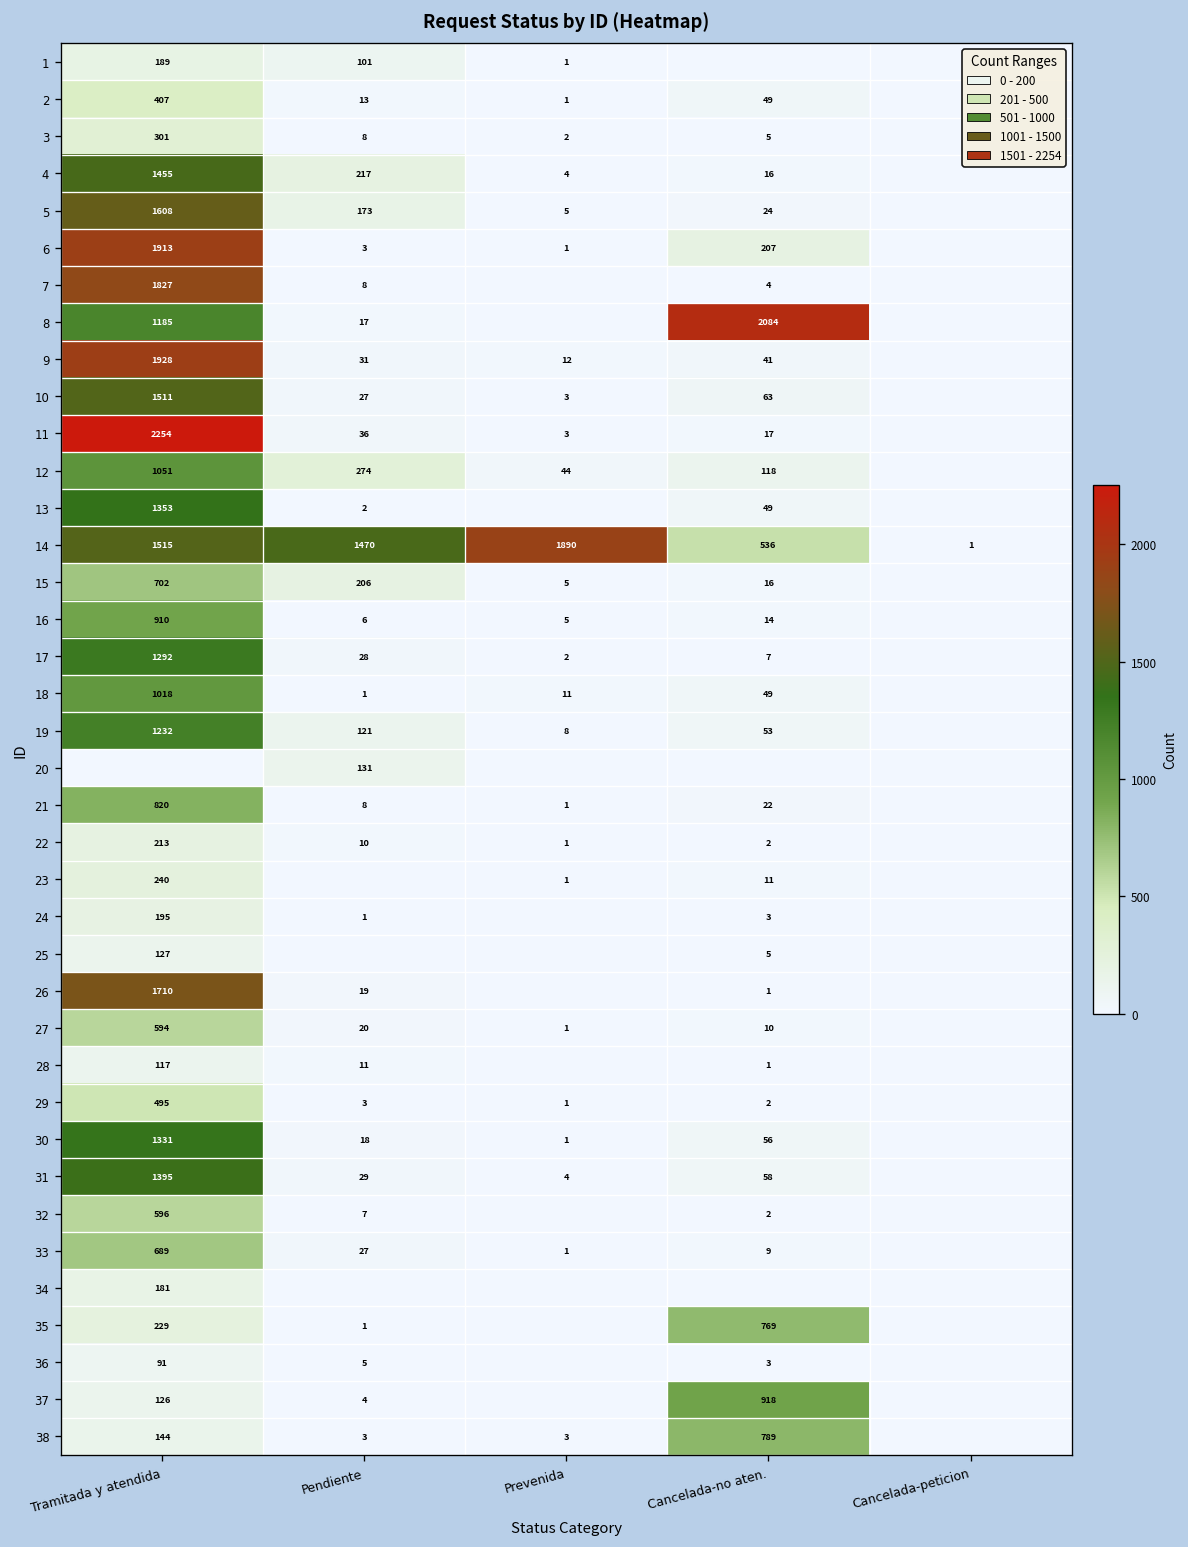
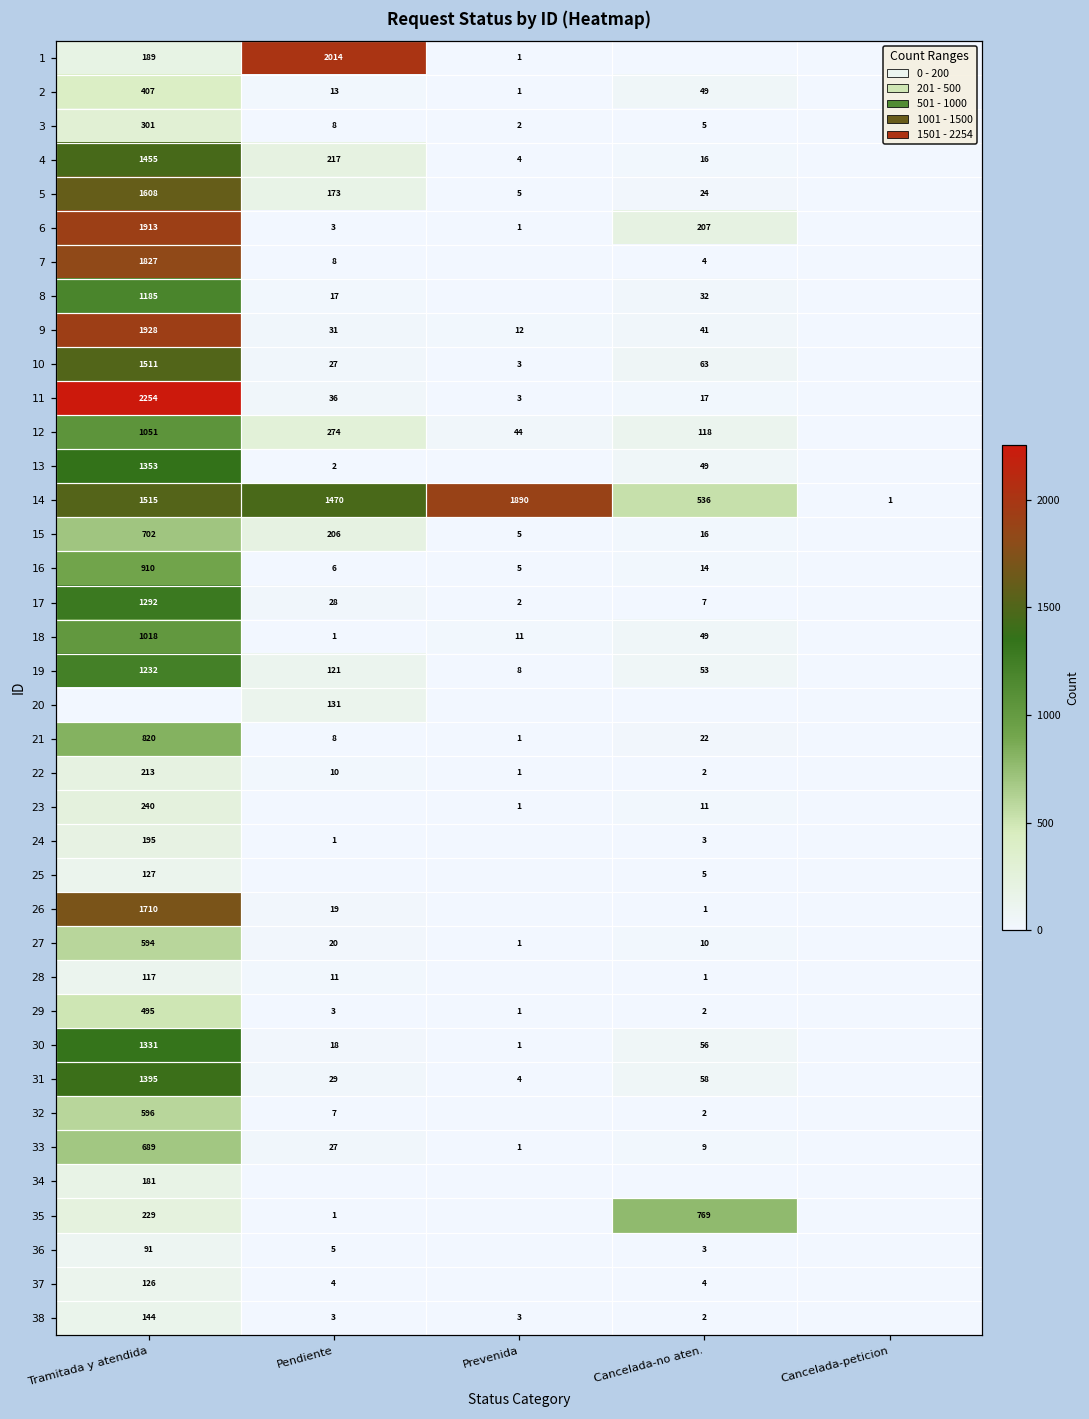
  {
    "1": {
      "Tramitada y atendida": 189,
-     "Pendiente": 101,
+     "Pendiente": 2014,
      "Prevenida": 1
    },
    "2": {
      "Tramitada y atendida": 407,
      "Pendiente": 13,
      "Prevenida": 1,
      "Cancelada-no aten.": 49
    },
    "3": {
      "Tramitada y atendida": 301,
      "Pendiente": 8,
      "Prevenida": 2,
      "Cancelada-no aten.": 5
    },
    "4": {
      "Tramitada y atendida": 1455,
      "Pendiente": 217,
      "Prevenida": 4,
      "Cancelada-no aten.": 16
    },
    "5": {
      "Tramitada y atendida": 1608,
      "Pendiente": 173,
      "Prevenida": 5,
      "Cancelada-no aten.": 24
    },
    "6": {
      "Tramitada y atendida": 1913,
      "Pendiente": 3,
      "Prevenida": 1,
      "Cancelada-no aten.": 207
    },
    "7": {
      "Tramitada y atendida": 1827,
      "Pendiente": 8,
      "Cancelada-no aten.": 4
    },
    "8": {
      "Tramitada y atendida": 1185,
      "Pendiente": 17,
-     "Cancelada-no aten.": 2084
+     "Cancelada-no aten.": 32
    },
    "9": {
      "Tramitada y atendida": 1928,
      "Pendiente": 31,
      "Prevenida": 12,
      "Cancelada-no aten.": 41
    },
    "10": {
      "Tramitada y atendida": 1511,
      "Pendiente": 27,
      "Prevenida": 3,
      "Cancelada-no aten.": 63
    },
    "11": {
      "Tramitada y atendida": 2254,
      "Pendiente": 36,
      "Prevenida": 3,
      "Cancelada-no aten.": 17
    },
    "12": {
      "Tramitada y atendida": 1051,
      "Pendiente": 274,
      "Prevenida": 44,
      "Cancelada-no aten.": 118
    },
    "13": {
      "Tramitada y atendida": 1353,
      "Pendiente": 2,
      "Cancelada-no aten.": 49
    },
    "14": {
      "Tramitada y atendida": 1515,
      "Pendiente": 1470,
      "Prevenida": 1890,
      "Cancelada-no aten.": 536,
      "Cancelada-peticion": 1
    },
    "15": {
      "Tramitada y atendida": 702,
      "Pendiente": 206,
      "Prevenida": 5,
      "Cancelada-no aten.": 16
    },
    "16": {
      "Tramitada y atendida": 910,
      "Pendiente": 6,
      "Prevenida": 5,
      "Cancelada-no aten.": 14
    },
    "17": {
      "Tramitada y atendida": 1292,
      "Pendiente": 28,
      "Prevenida": 2,
      "Cancelada-no aten.": 7
    },
    "18": {
      "Tramitada y atendida": 1018,
      "Pendiente": 1,
      "Prevenida": 11,
      "Cancelada-no aten.": 49
    },
    "19": {
      "Tramitada y atendida": 1232,
      "Pendiente": 121,
      "Prevenida": 8,
      "Cancelada-no aten.": 53
    },
    "20": {
      "Pendiente": 131
    },
    "21": {
      "Tramitada y atendida": 820,
      "Pendiente": 8,
      "Prevenida": 1,
      "Cancelada-no aten.": 22
    },
    "22": {
      "Tramitada y atendida": 213,
      "Pendiente": 10,
      "Prevenida": 1,
      "Cancelada-no aten.": 2
    },
    "23": {
      "Tramitada y atendida": 240,
      "Prevenida": 1,
      "Cancelada-no aten.": 11
    },
    "24": {
      "Tramitada y atendida": 195,
      "Pendiente": 1,
      "Cancelada-no aten.": 3
    },
    "25": {
      "Tramitada y atendida": 127,
      "Cancelada-no aten.": 5
    },
    "26": {
      "Tramitada y atendida": 1710,
      "Pendiente": 19,
      "Cancelada-no aten.": 1
    },
    "27": {
      "Tramitada y atendida": 594,
      "Pendiente": 20,
      "Prevenida": 1,
      "Cancelada-no aten.": 10
    },
    "28": {
      "Tramitada y atendida": 117,
      "Pendiente": 11,
      "Cancelada-no aten.": 1
    },
    "29": {
      "Tramitada y atendida": 495,
      "Pendiente": 3,
      "Prevenida": 1,
      "Cancelada-no aten.": 2
    },
    "30": {
      "Tramitada y atendida": 1331,
      "Pendiente": 18,
      "Prevenida": 1,
      "Cancelada-no aten.": 56
    },
    "31": {
      "Tramitada y atendida": 1395,
      "Pendiente": 29,
      "Prevenida": 4,
      "Cancelada-no aten.": 58
    },
    "32": {
      "Tramitada y atendida": 596,
      "Pendiente": 7,
      "Cancelada-no aten.": 2
    },
    "33": {
      "Tramitada y atendida": 689,
      "Pendiente": 27,
      "Prevenida": 1,
      "Cancelada-no aten.": 9
    },
    "34": {
      "Tramitada y atendida": 181
    },
    "35": {
      "Tramitada y atendida": 229,
      "Pendiente": 1,
      "Cancelada-no aten.": 769
    },
    "36": {
      "Tramitada y atendida": 91,
      "Pendiente": 5,
      "Cancelada-no aten.": 3
    },
    "37": {
      "Tramitada y atendida": 126,
      "Pendiente": 4,
-     "Cancelada-no aten.": 918
+     "Cancelada-no aten.": 4
    },
    "38": {
      "Tramitada y atendida": 144,
      "Pendiente": 3,
      "Prevenida": 3,
-     "Cancelada-no aten.": 789
+     "Cancelada-no aten.": 2
    }
  }
